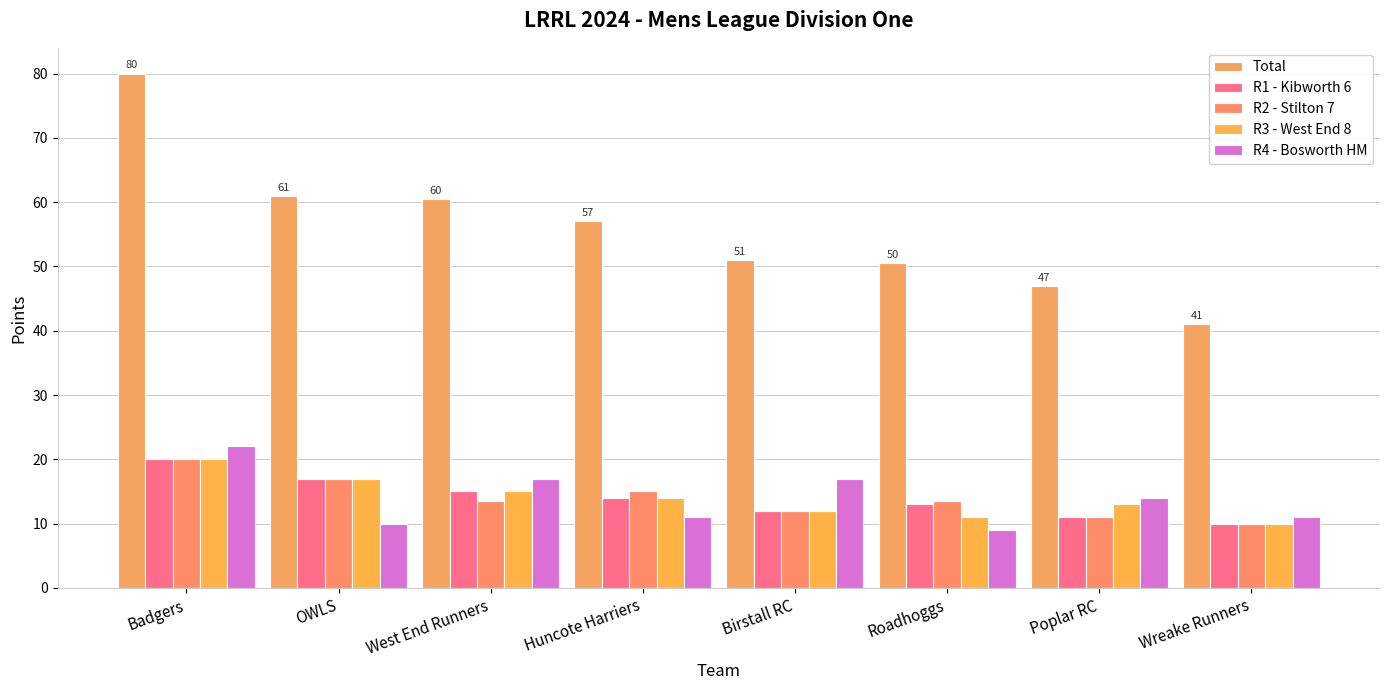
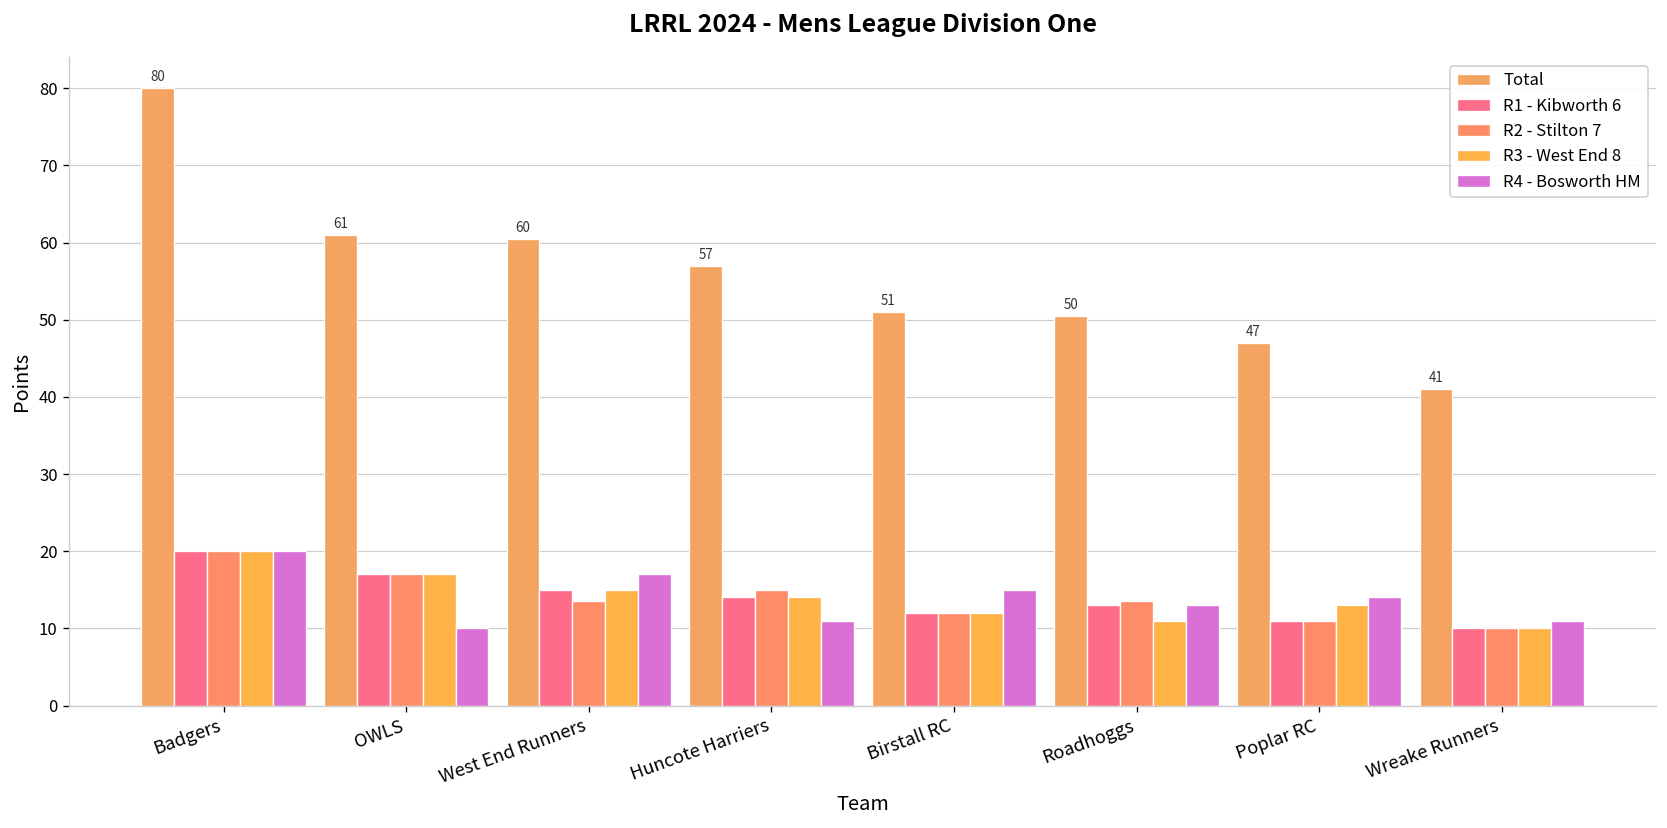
  {
    "R4 - Bosworth HM": {
-     "Badgers": 22,
+     "Badgers": 20,
      "OWLS": 10,
      "West End Runners": 17,
      "Huncote Harriers": 11,
-     "Birstall RC": 17,
-     "Roadhoggs": 9,
+     "Birstall RC": 15,
+     "Roadhoggs": 13,
      "Poplar RC": 14,
      "Wreake Runners": 11
    }
  }
